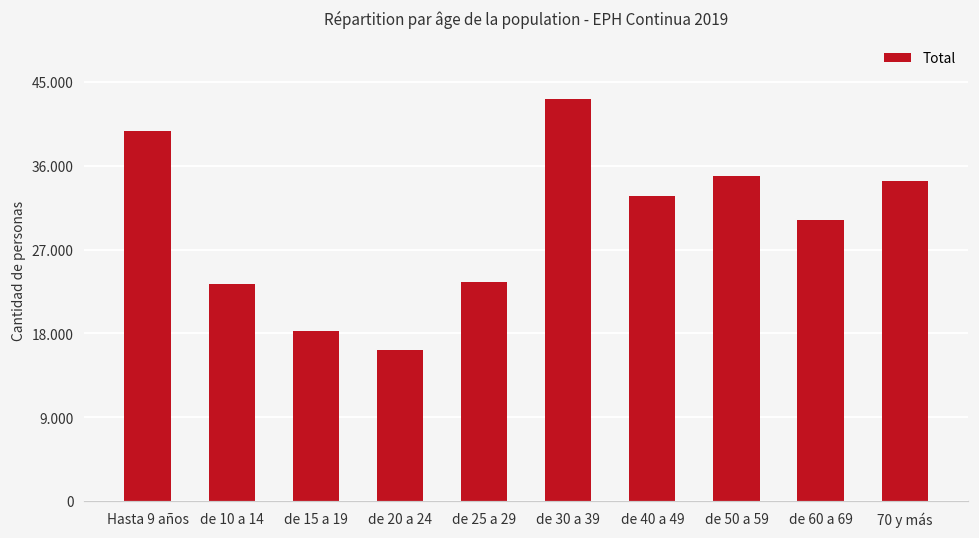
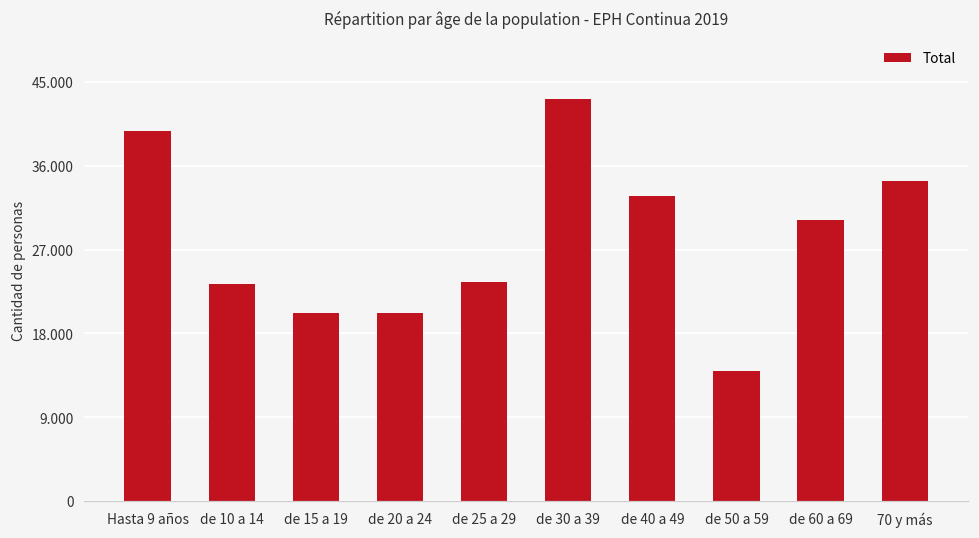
  {
    "Hasta 9 años": 40,
    "de 10 a 14": 23,
-   "de 15 a 19": 18,
-   "de 20 a 24": 16,
+   "de 15 a 19": 20,
+   "de 20 a 24": 20,
    "de 25 a 29": 24,
    "de 30 a 39": 43,
    "de 40 a 49": 33,
-   "de 50 a 59": 35,
+   "de 50 a 59": 14,
    "de 60 a 69": 30,
    "70 y más": 34
  }
